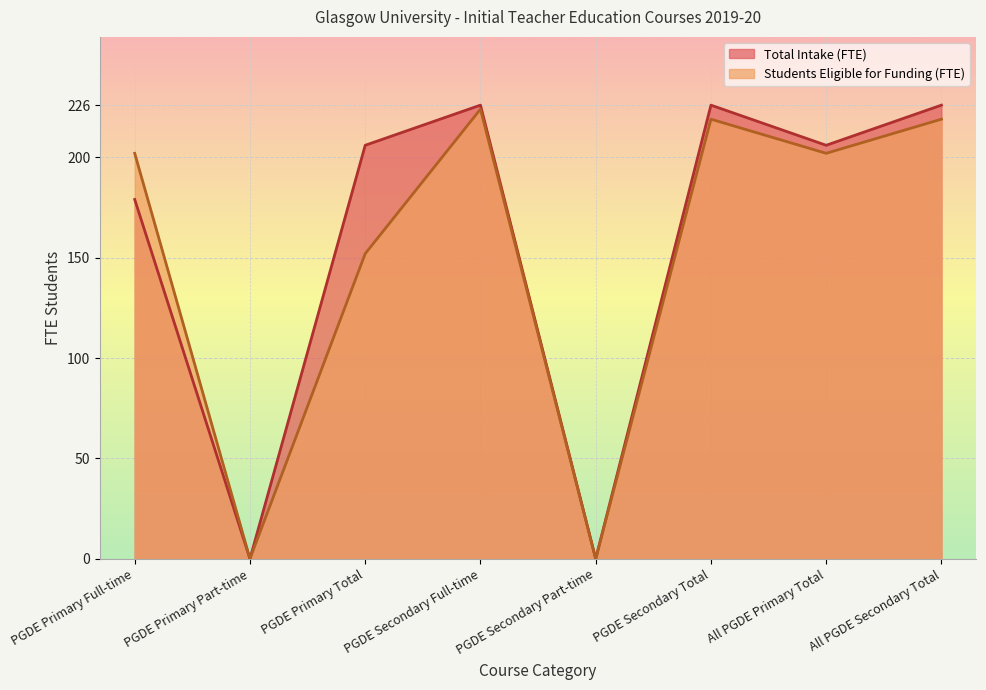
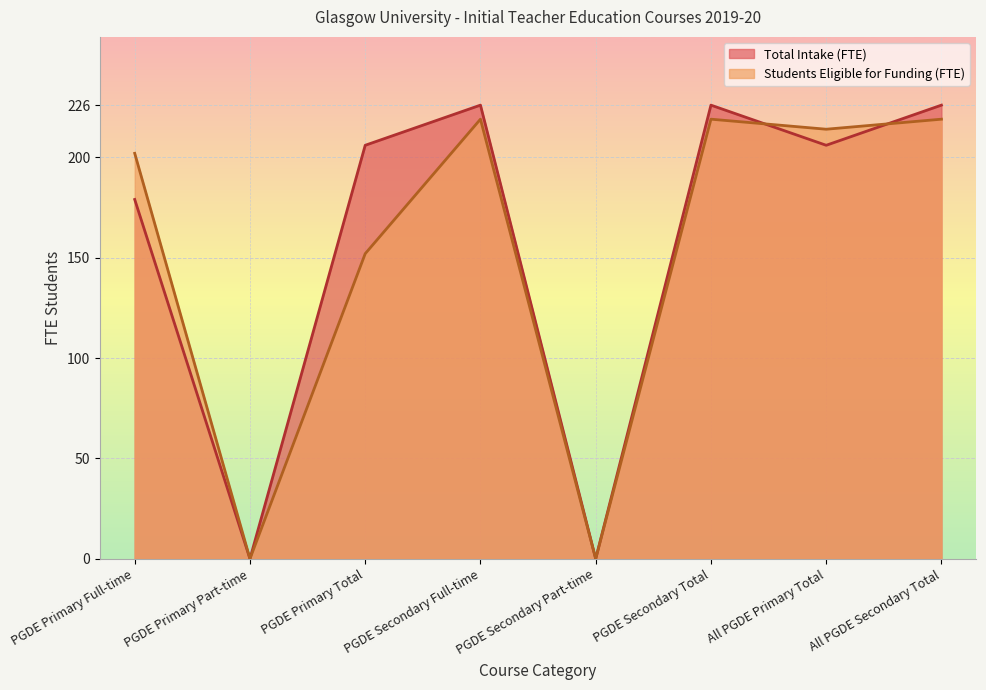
  {
    "Total Intake (FTE)": {
      "PGDE Primary Full-time": 179,
      "PGDE Primary Total": 206,
      "PGDE Secondary Full-time": 226,
      "PGDE Secondary Total": 226,
      "All PGDE Primary Total": 206,
      "All PGDE Secondary Total": 226
    },
    "Students Eligible for Funding (FTE)": {
      "PGDE Primary Full-time": 202,
      "PGDE Primary Total": 152,
-     "PGDE Secondary Full-time": 224,
+     "PGDE Secondary Full-time": 219,
      "PGDE Secondary Total": 219,
-     "All PGDE Primary Total": 202,
+     "All PGDE Primary Total": 214,
      "All PGDE Secondary Total": 219
    }
  }
